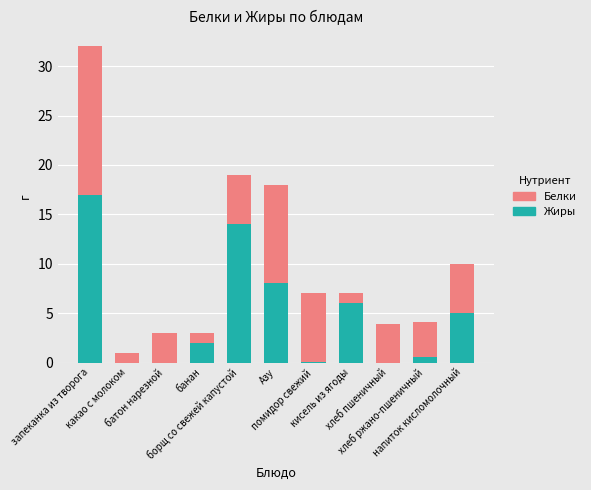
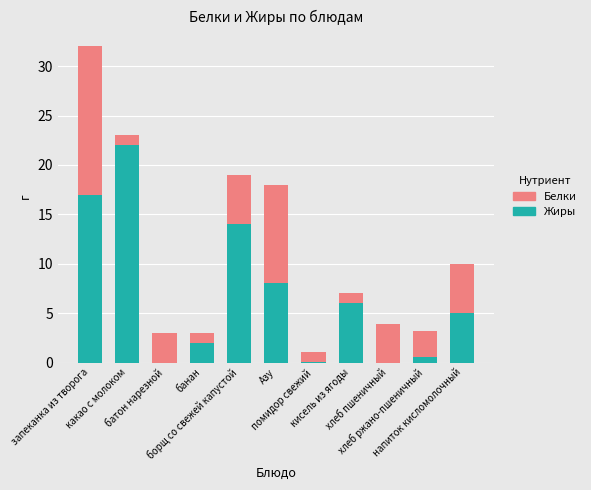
  {
    "Жиры": {
      "запеканка из творога": 17,
-     "какао с молоком": 0,
+     "какао с молоком": 22,
      "батон нарезной": 0,
      "банан": 2,
      "борщ со свежей капустой": 14,
      "Азу": 8,
      "кисель из ягоды": 6,
      "хлеб пшеничный": 0,
      "хлеб ржано-пшеничный": 1,
      "напиток кисломолочный": 5
    },
    "Белки": {
      "запеканка из творога": 15,
      "какао с молоком": 1,
      "батон нарезной": 3,
      "банан": 1,
      "борщ со свежей капустой": 5,
      "Азу": 10,
-     "помидор свежий": 7,
+     "помидор свежий": 1,
      "кисель из ягоды": 1,
      "хлеб пшеничный": 4,
-     "хлеб ржано-пшеничный": 4,
+     "хлеб ржано-пшеничный": 3,
      "напиток кисломолочный": 5
    }
  }
